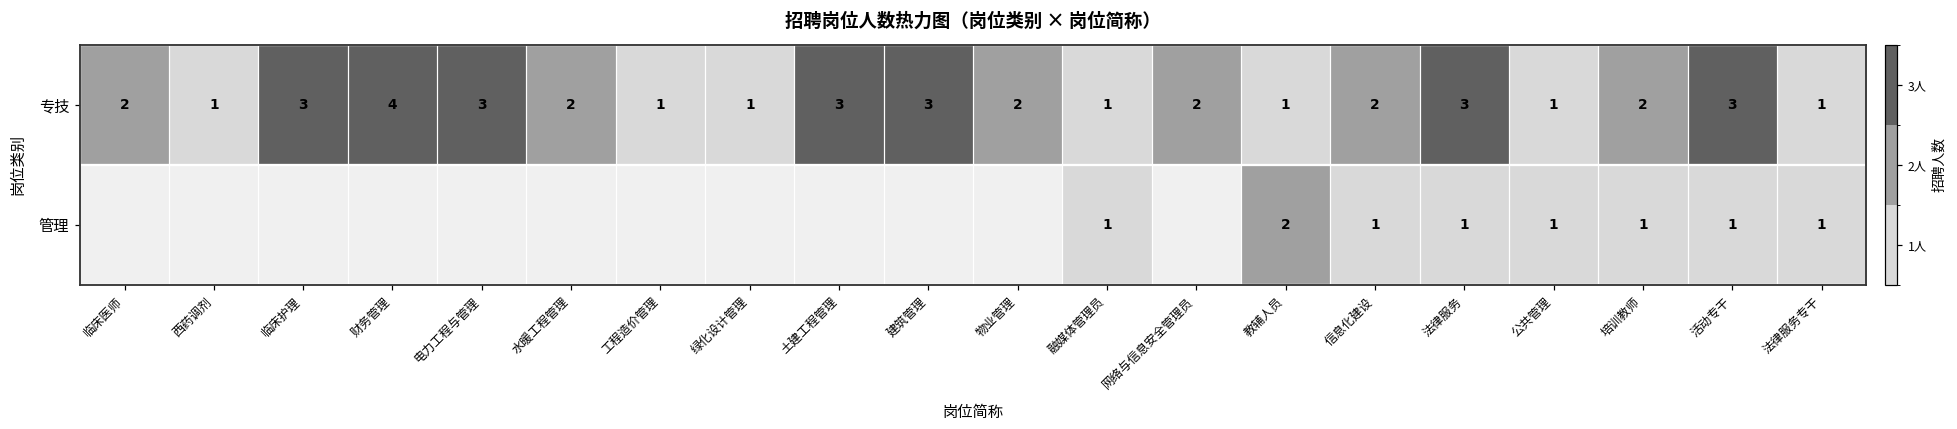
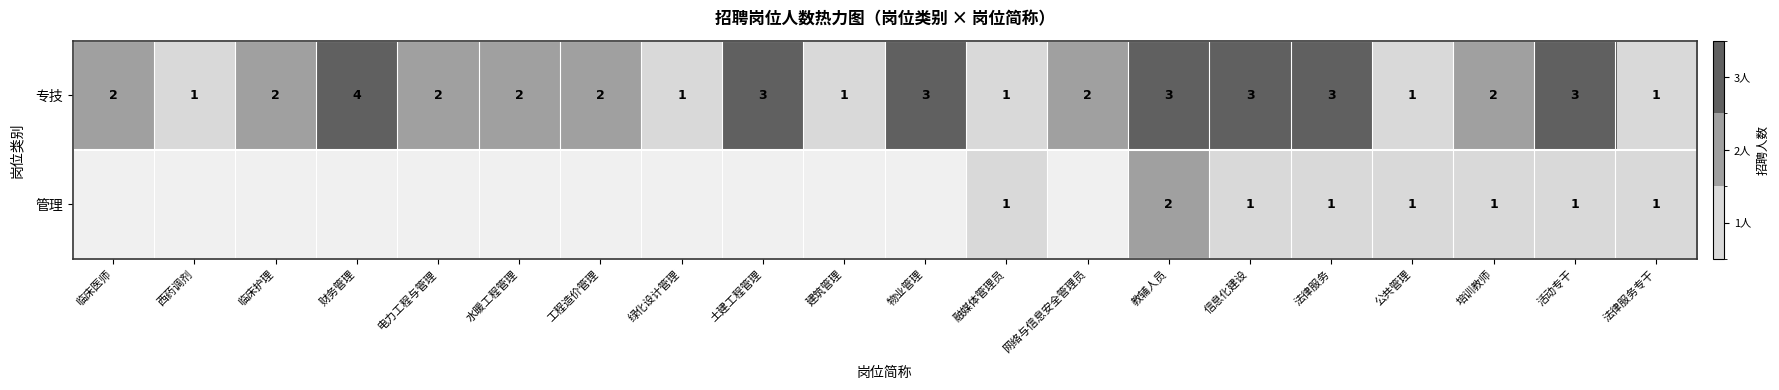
  {
    "专技": {
      "临床医师": 2,
      "西药调剂": 1,
-     "临床护理": 3,
+     "临床护理": 2,
      "财务管理": 4,
-     "电力工程与管理": 3,
+     "电力工程与管理": 2,
      "水暖工程管理": 2,
-     "工程造价管理": 1,
+     "工程造价管理": 2,
      "绿化设计管理": 1,
      "土建工程管理": 3,
-     "建筑管理": 3,
-     "物业管理": 2,
+     "建筑管理": 1,
+     "物业管理": 3,
      "融媒体管理员": 1,
      "网络与信息安全管理员": 2,
-     "教辅人员": 1,
-     "信息化建设": 2,
+     "教辅人员": 3,
+     "信息化建设": 3,
      "法律服务": 3,
      "公共管理": 1,
      "培训教师": 2,
      "活动专干": 3,
      "法律服务专干": 1
    },
    "管理": {
      "融媒体管理员": 1,
      "教辅人员": 2,
      "信息化建设": 1,
      "法律服务": 1,
      "公共管理": 1,
      "培训教师": 1,
      "活动专干": 1,
      "法律服务专干": 1
    }
  }
